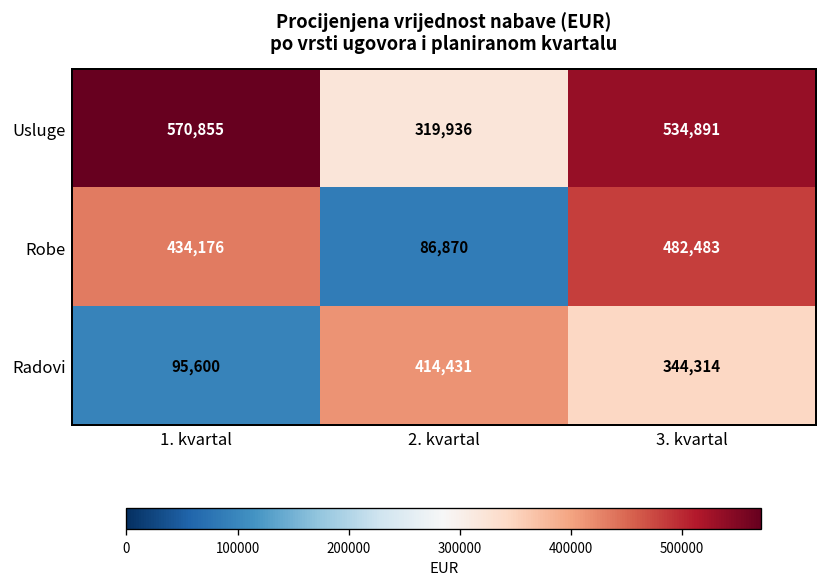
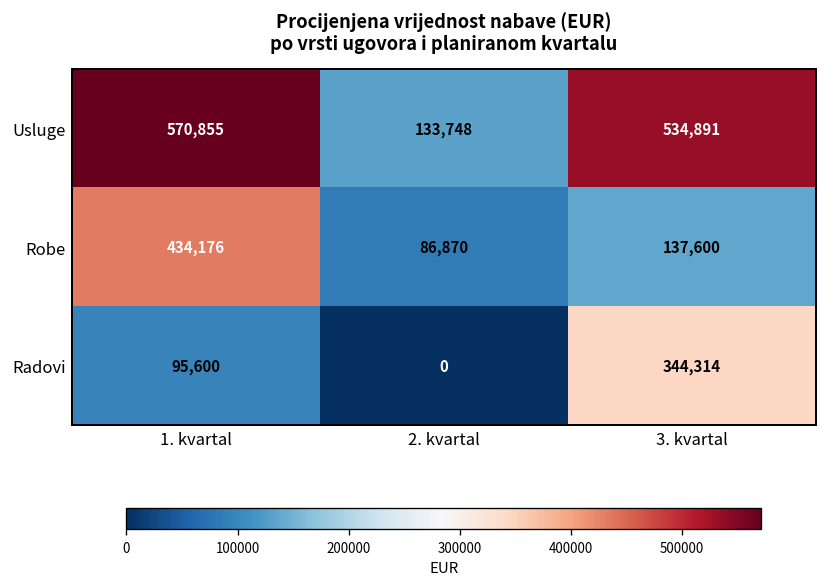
  {
    "Usluge": {
      "1. kvartal": "570,855",
-     "2. kvartal": "319,936",
+     "2. kvartal": "133,748",
      "3. kvartal": "534,891"
    },
    "Robe": {
      "1. kvartal": "434,176",
      "2. kvartal": "86,870",
-     "3. kvartal": "482,483"
+     "3. kvartal": "137,600"
    },
    "Radovi": {
      "1. kvartal": "95,600",
-     "2. kvartal": "414,431",
+     "2. kvartal": "0",
      "3. kvartal": "344,314"
    }
  }
